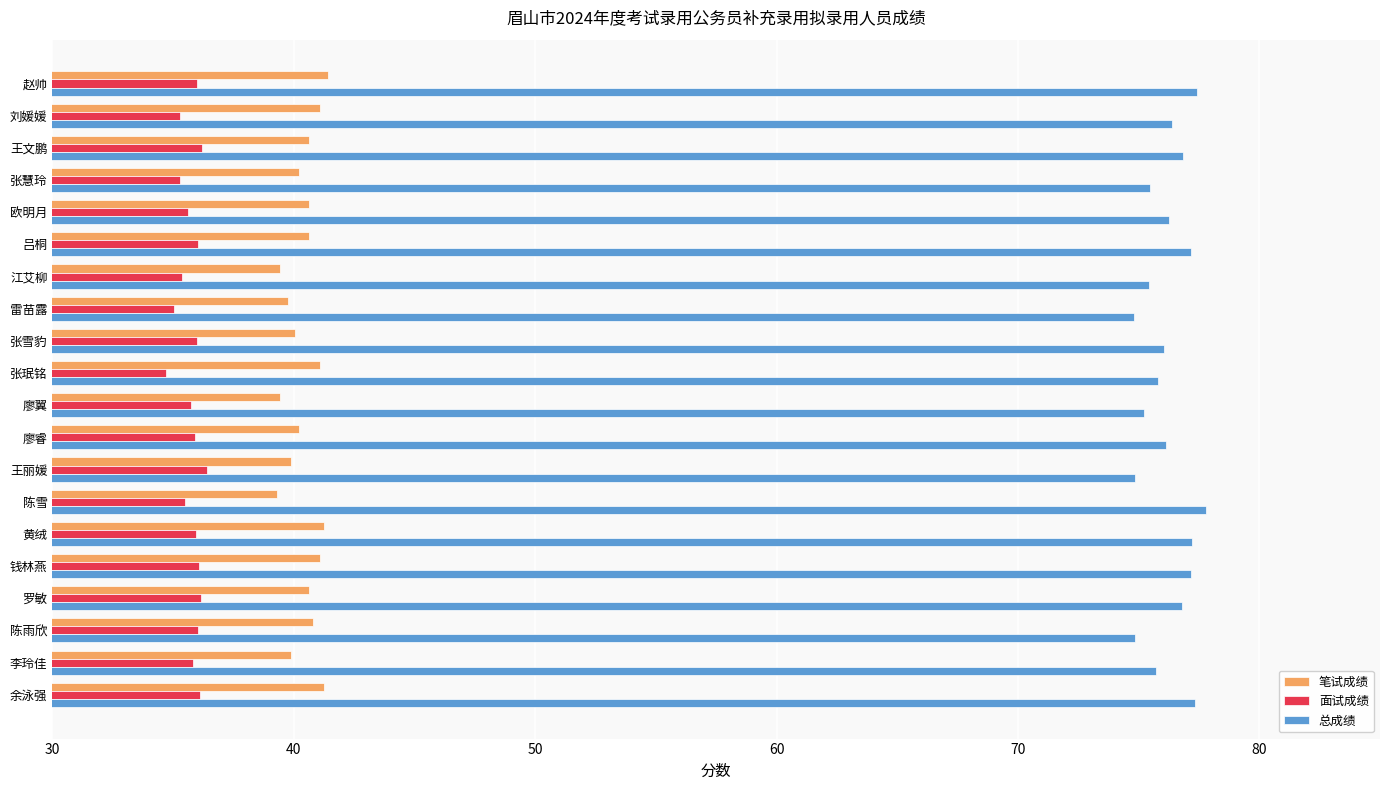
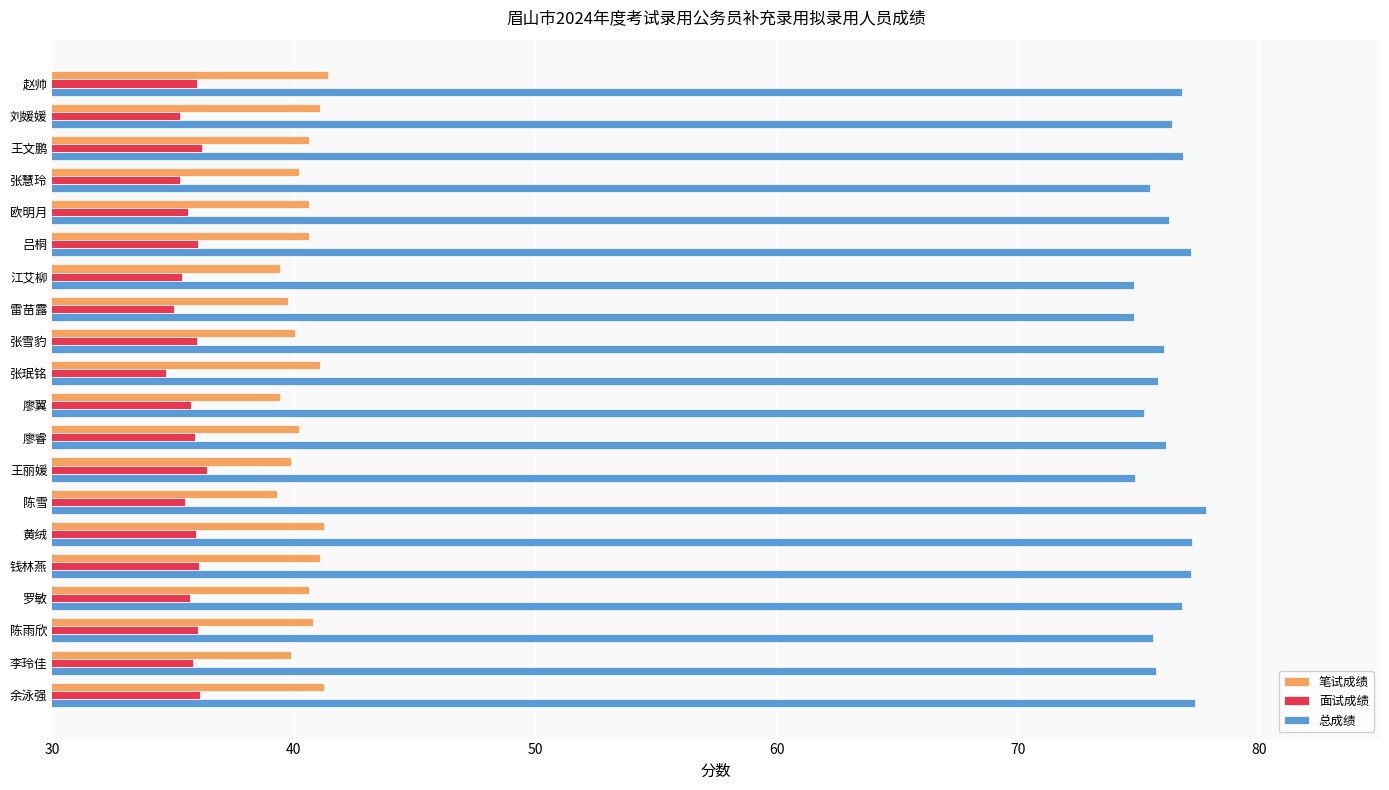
  {
    "笔试成绩": {
      "赵帅": 41.4,
      "刘媛媛": 41.1,
      "王文鹏": 40.7,
      "张慧玲": 40.2,
      "欧明月": 40.7,
      "吕桐": 40.7,
      "江艾柳": 39.5,
      "雷苗露": 39.8,
      "张雪豹": 40.1,
      "张珉铭": 41.1,
      "廖翼": 39.5,
      "廖睿": 40.2,
      "王丽媛": 39.9,
      "陈雪": 39.3,
      "黄绒": 41.3,
      "钱林燕": 41.1,
      "罗敏": 40.7,
      "陈雨欣": 40.8,
      "李玲佳": 39.9,
      "余泳强": 41.3
    },
    "面试成绩": {
      "赵帅": 36.0,
      "刘媛媛": 35.3,
      "王文鹏": 36.2,
      "张慧玲": 35.3,
      "欧明月": 35.6,
      "吕桐": 36.0,
      "江艾柳": 35.4,
      "雷苗露": 35.0,
      "张雪豹": 36.0,
      "张珉铭": 34.7,
      "廖翼": 35.8,
      "廖睿": 35.9,
      "王丽媛": 36.4,
      "陈雪": 35.5,
      "黄绒": 36.0,
      "钱林燕": 36.1,
-     "罗敏": 36.2,
+     "罗敏": 35.7,
      "陈雨欣": 36.0,
      "李玲佳": 35.8,
      "余泳强": 36.1
    },
    "总成绩": {
-     "赵帅": 77.4,
+     "赵帅": 76.8,
      "刘媛媛": 76.4,
      "王文鹏": 76.9,
      "张慧玲": 75.5,
      "欧明月": 76.3,
      "吕桐": 77.2,
-     "江艾柳": 75.4,
+     "江艾柳": 74.8,
      "雷苗露": 74.8,
      "张雪豹": 76.1,
      "张珉铭": 75.8,
      "廖翼": 75.2,
      "廖睿": 76.1,
      "王丽媛": 74.9,
      "陈雪": 77.8,
      "黄绒": 77.2,
      "钱林燕": 77.2,
      "罗敏": 76.8,
-     "陈雨欣": 74.8,
+     "陈雨欣": 75.6,
      "李玲佳": 75.7,
      "余泳强": 77.3
    }
  }
